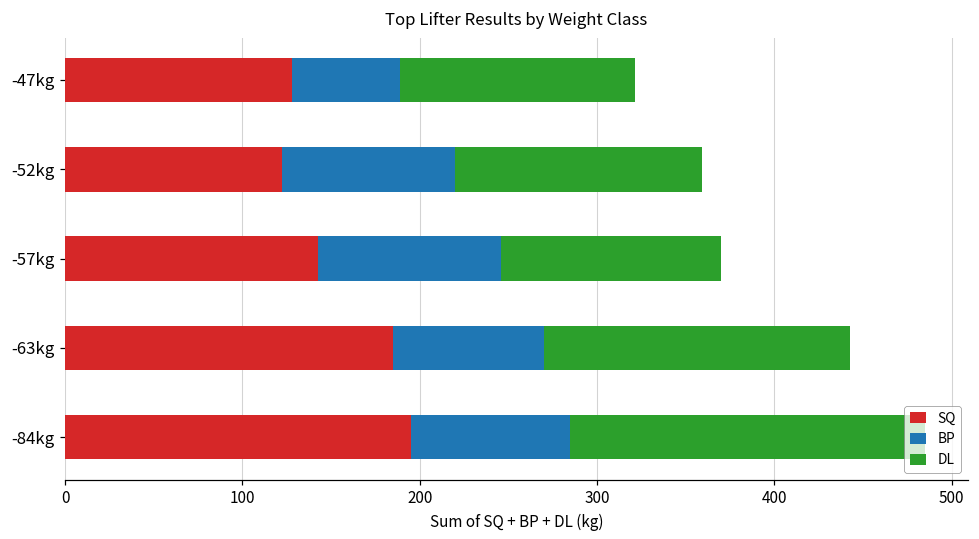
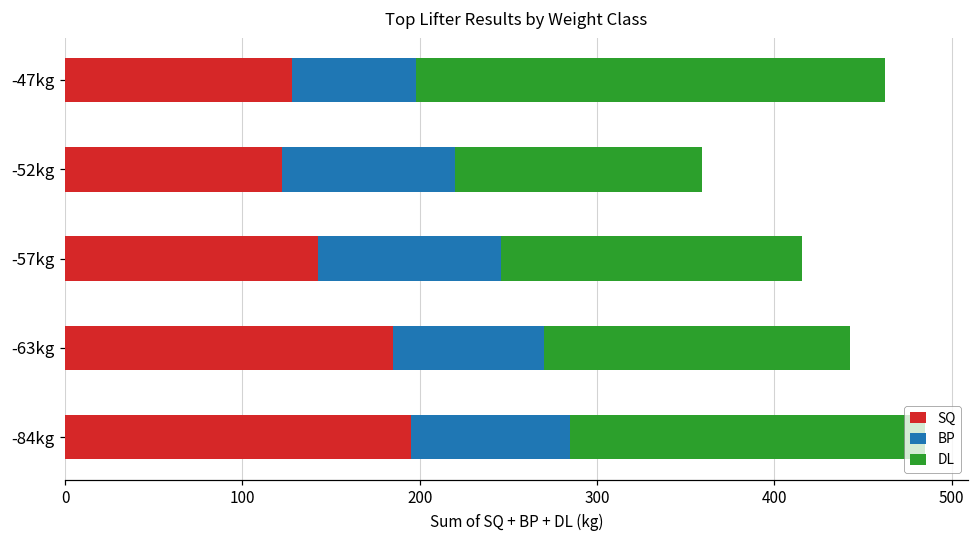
  {
    "SQ": {
      "-47kg": 128,
      "-52kg": 122,
      "-57kg": 143,
      "-63kg": 185,
      "-84kg": 195
    },
    "BP": {
-     "-47kg": 61,
+     "-47kg": 70,
      "-52kg": 97,
      "-57kg": 103,
      "-63kg": 85,
      "-84kg": 90
    },
    "DL": {
-     "-47kg": 133,
+     "-47kg": 265,
      "-52kg": 140,
-     "-57kg": 124,
+     "-57kg": 170,
      "-63kg": 173
    }
  }
